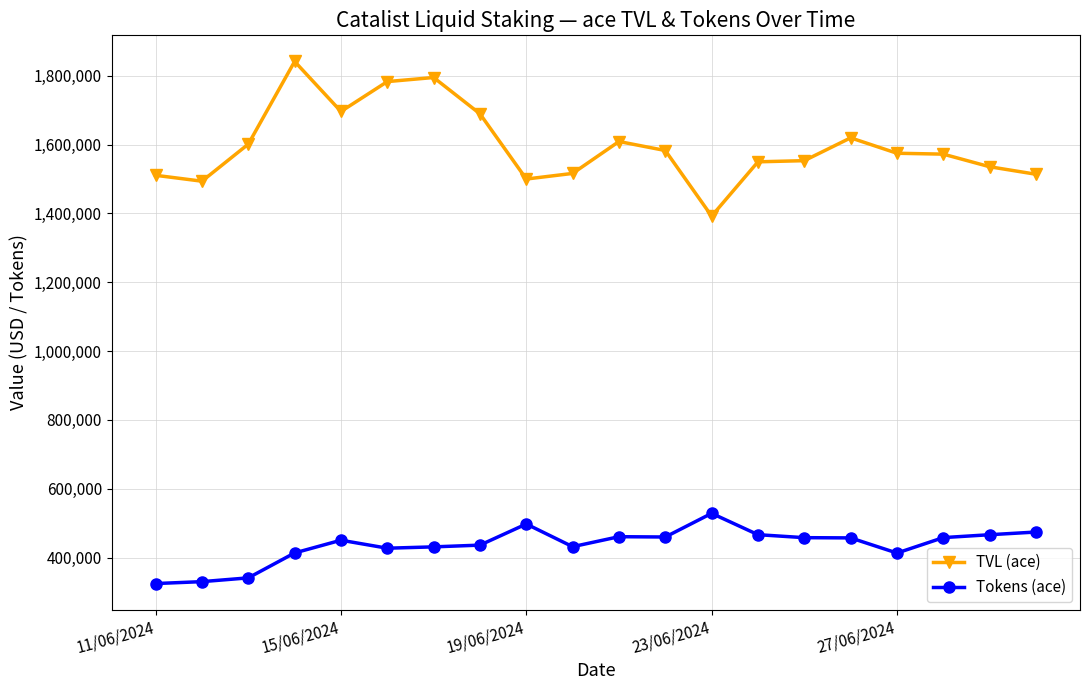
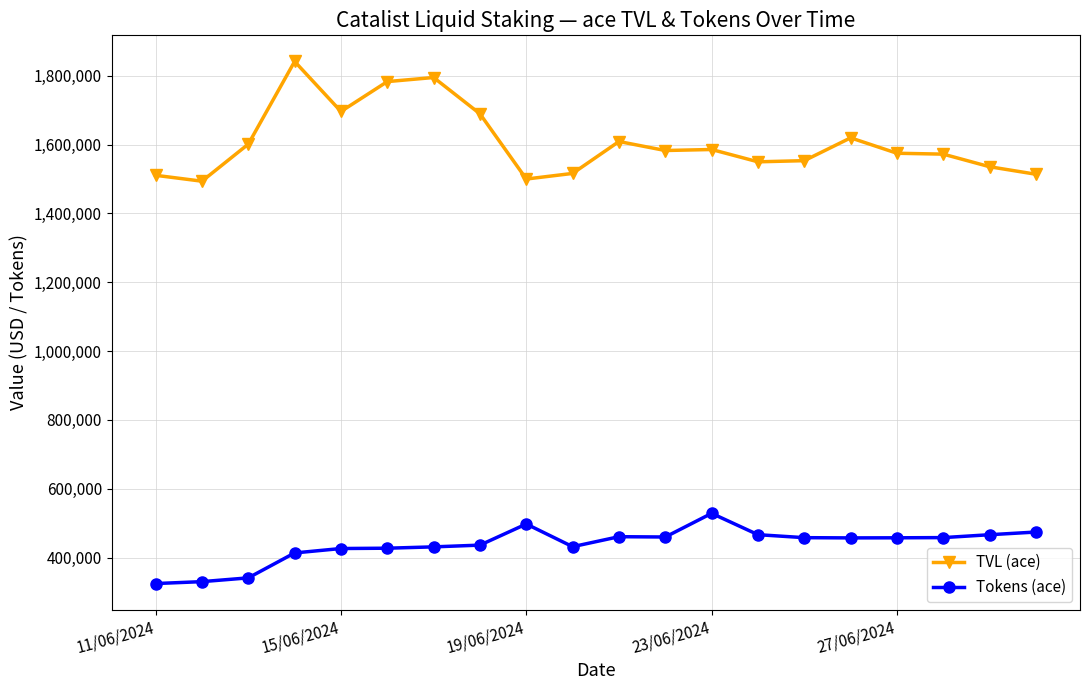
  {
    "TVL (ace)": {
      "11/06/2024": "1,510,000",
      "15/06/2024": "1,700,000",
      "19/06/2024": "1,500,000",
-     "23/06/2024": "1,390,000",
+     "23/06/2024": "1,590,000",
      "27/06/2024": "1,570,000"
    },
    "Tokens (ace)": {
      "11/06/2024": "320,000",
-     "15/06/2024": "450,000",
+     "15/06/2024": "430,000",
      "19/06/2024": "500,000",
      "23/06/2024": "530,000",
-     "27/06/2024": "410,000"
+     "27/06/2024": "460,000"
    }
  }
